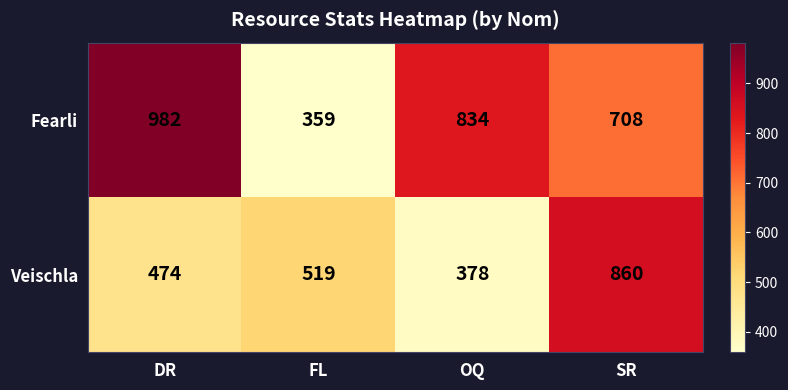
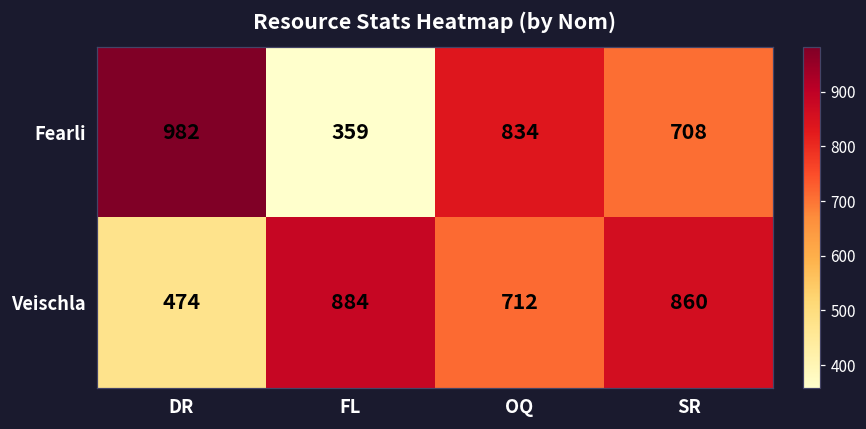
  {
    "Fearli": {
      "DR": 982,
      "FL": 359,
      "OQ": 834,
      "SR": 708
    },
    "Veischla": {
      "DR": 474,
-     "FL": 519,
-     "OQ": 378,
+     "FL": 884,
+     "OQ": 712,
      "SR": 860
    }
  }
